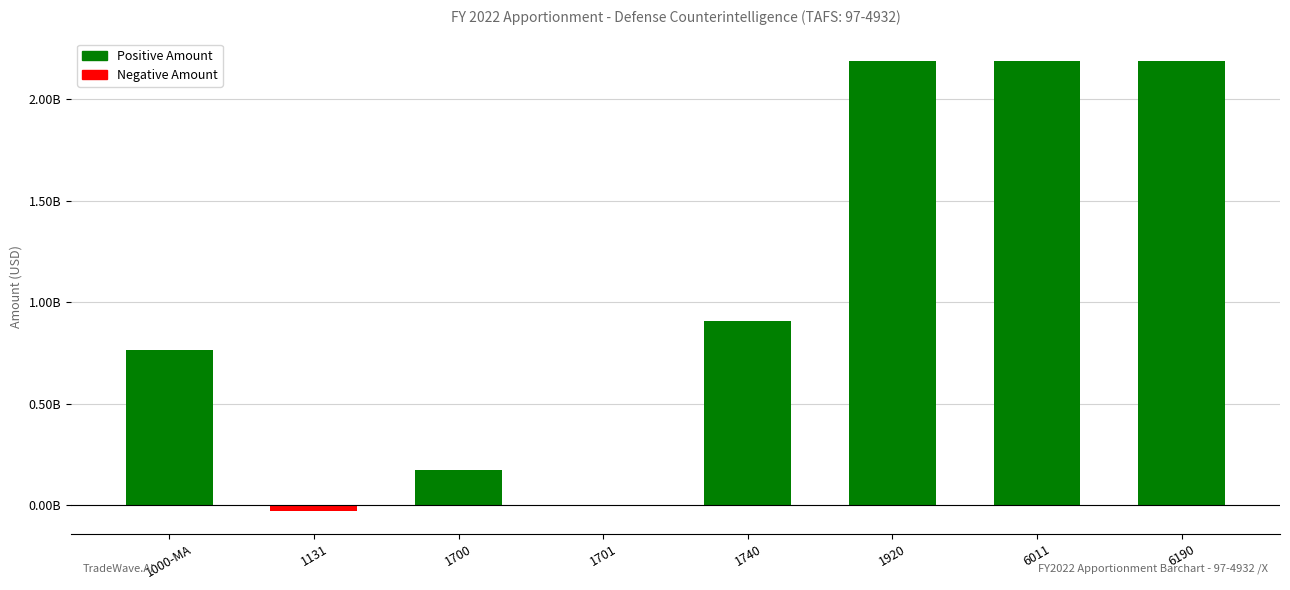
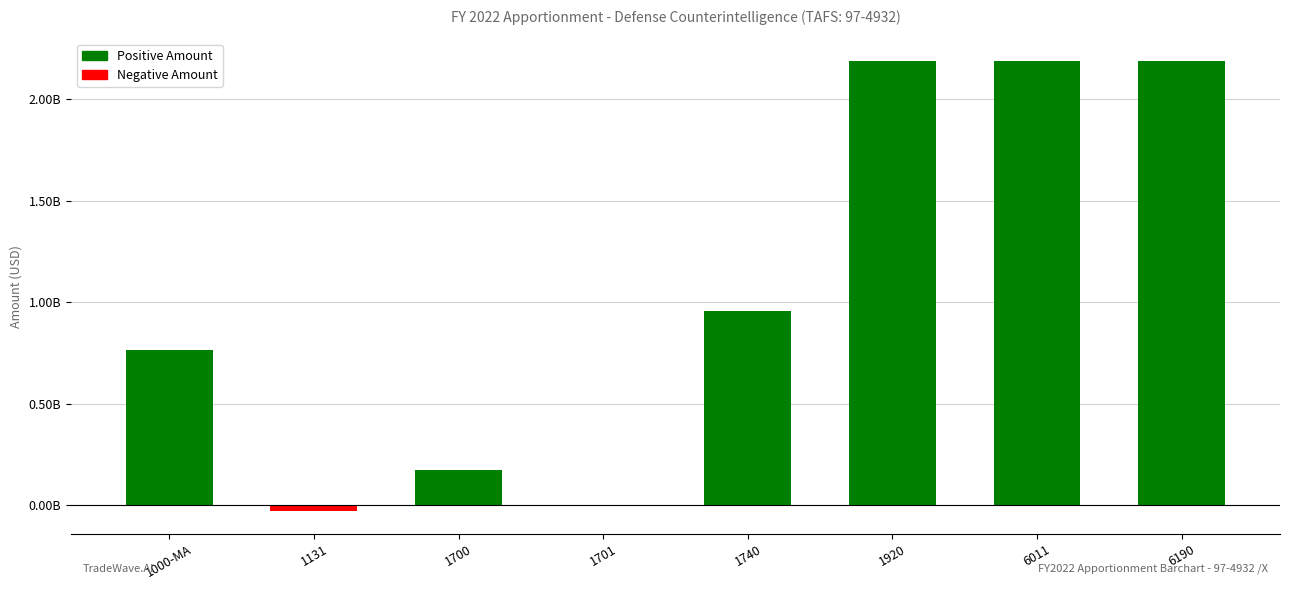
  {
    "1000-MA": 770000000,
    "1131": -30000000,
    "1700": 170000000,
-   "1740": 910000000,
+   "1740": 960000000,
    "1920": 2190000000,
    "6011": 2190000000,
    "6190": 2190000000
  }
